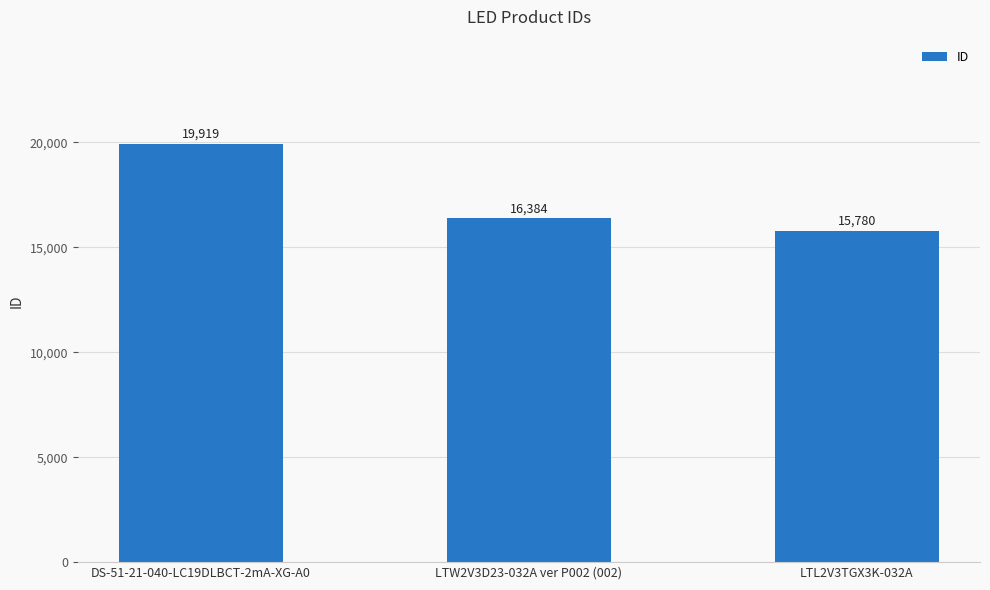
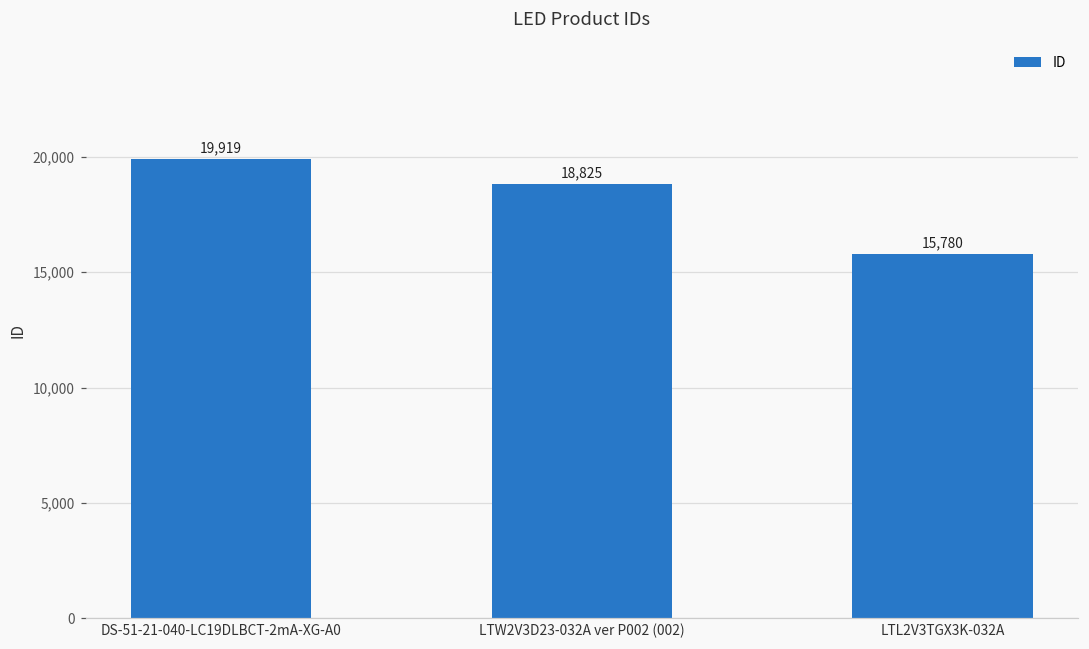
  {
    "DS-51-21-040-LC19DLBCT-2mA-XG-A0": "19,919",
-   "LTW2V3D23-032A ver P002 (002)": "16,384",
+   "LTW2V3D23-032A ver P002 (002)": "18,825",
    "LTL2V3TGX3K-032A": "15,780"
  }
